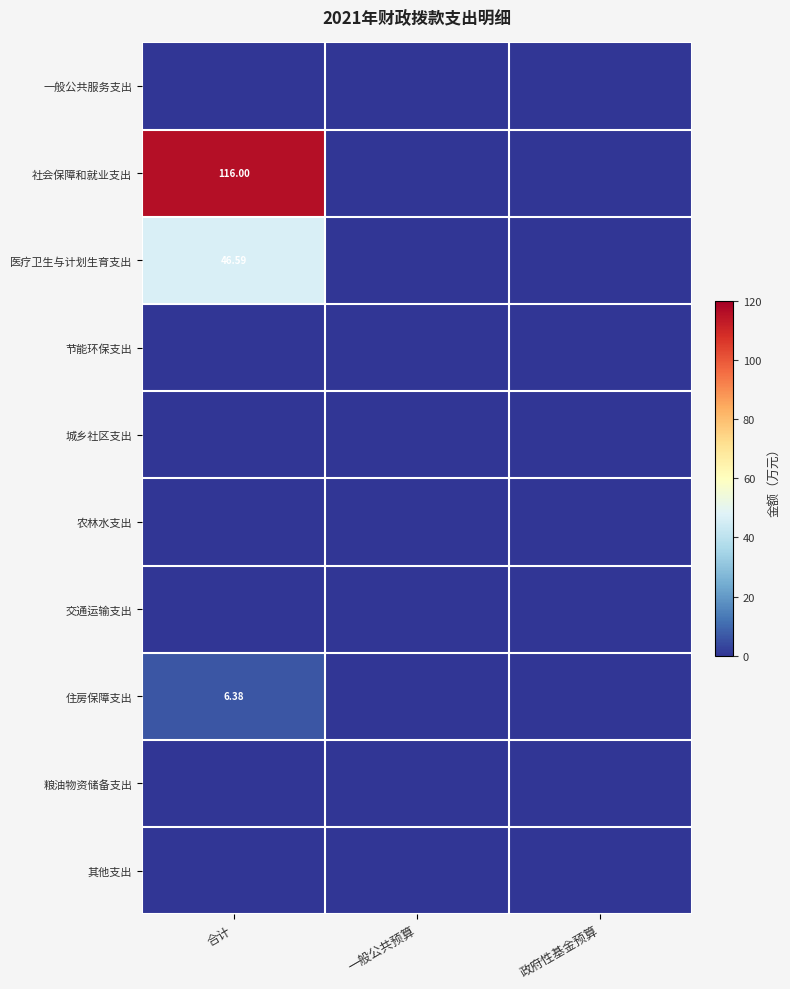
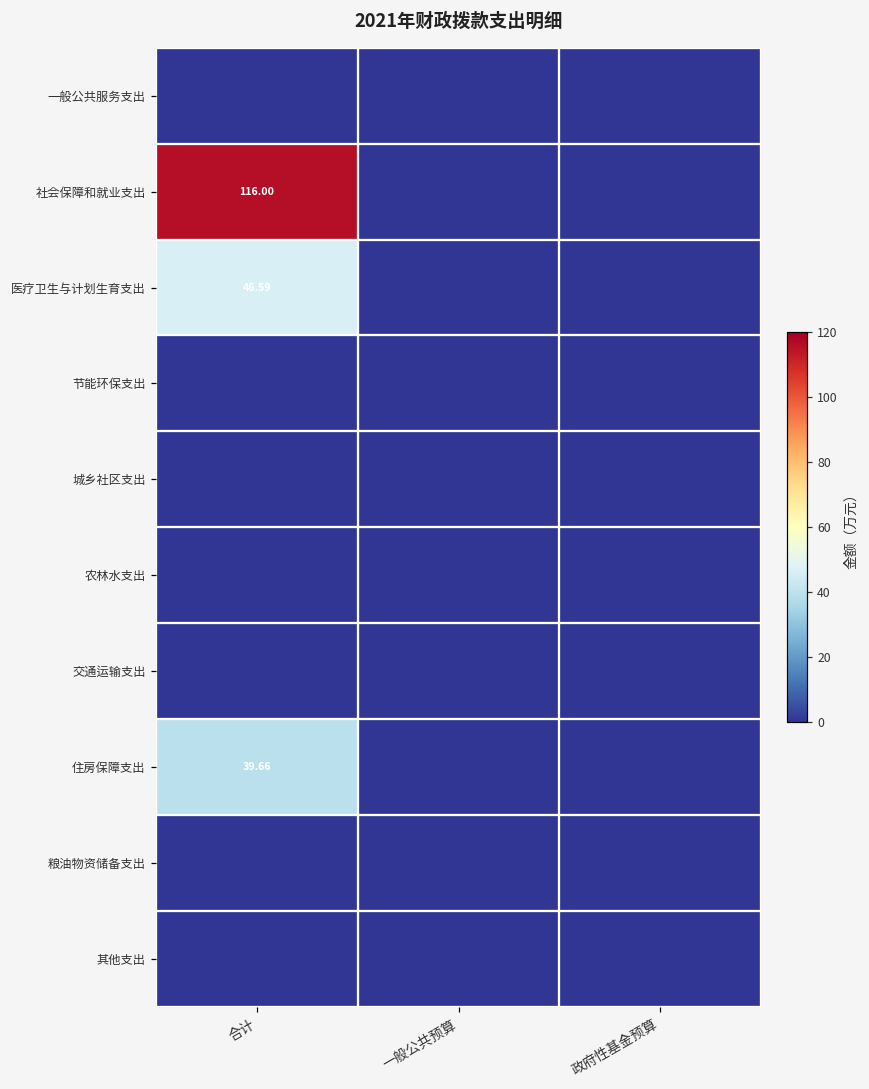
  {
    "社会保障和就业支出": {
      "合计": 116.00
    },
    "住房保障支出": {
-     "合计": 6.38
+     "合计": 39.66
    }
  }
